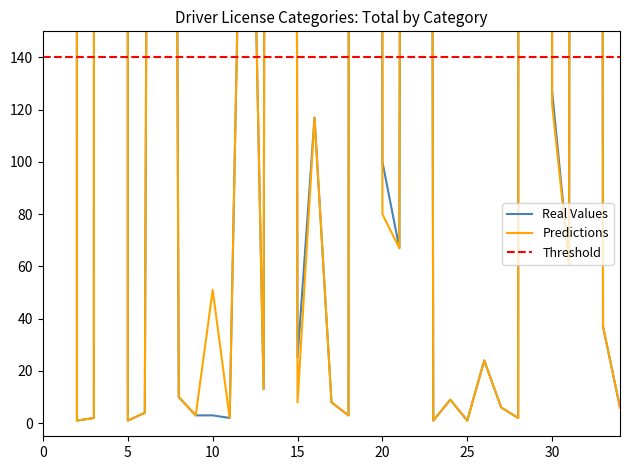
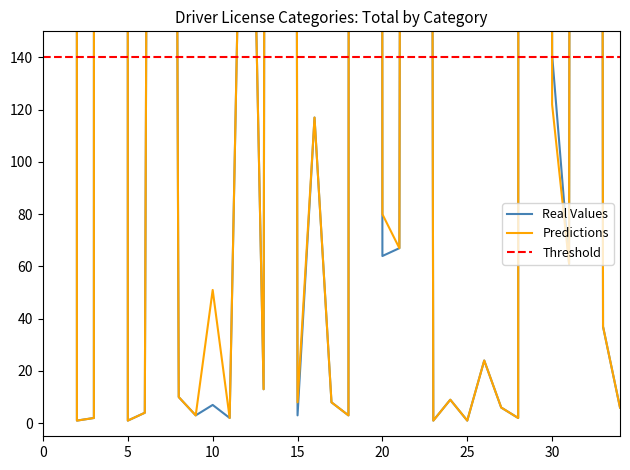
  {
    "Real Values": {
-     "10": 3,
-     "15": 25,
-     "20": 100,
-     "30": 127
+     "10": 7,
+     "15": 3,
+     "20": 64,
+     "30": 141
    },
    "Predictions": {
      "10": 51,
      "15": 8,
      "20": 80,
      "30": 122
    }
  }
